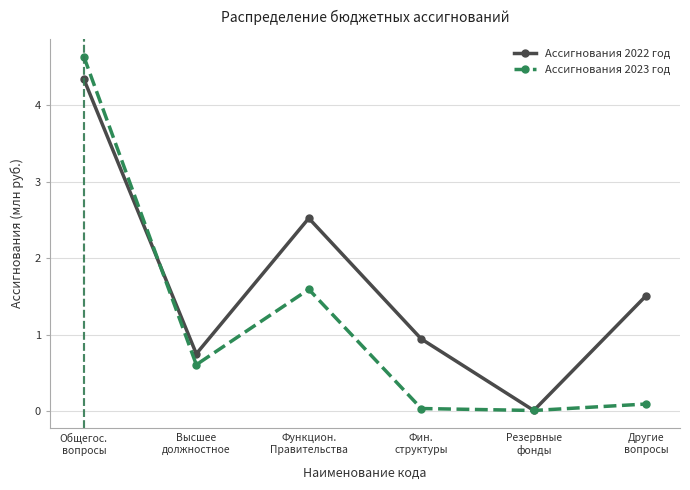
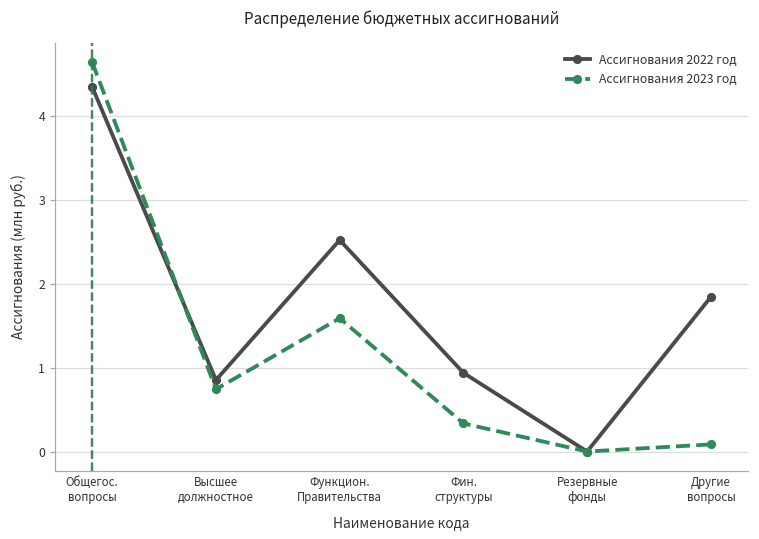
  {
    "Ассигнования 2022 год": {
      "Общегос. вопросы": 4.3,
-     "Высшее должностное": 0.8,
+     "Высшее должностное": 0.9,
      "Функцион. Правительства": 2.5,
      "Фин. структуры": 0.9,
-     "Другие вопросы": 1.5
+     "Другие вопросы": 1.8
    },
    "Ассигнования 2023 год": {
      "Общегос. вопросы": 4.6,
-     "Высшее должностное": 0.6,
+     "Высшее должностное": 0.8,
      "Функцион. Правительства": 1.6,
-     "Фин. структуры": 0.0,
+     "Фин. структуры": 0.3,
      "Другие вопросы": 0.1
    }
  }
